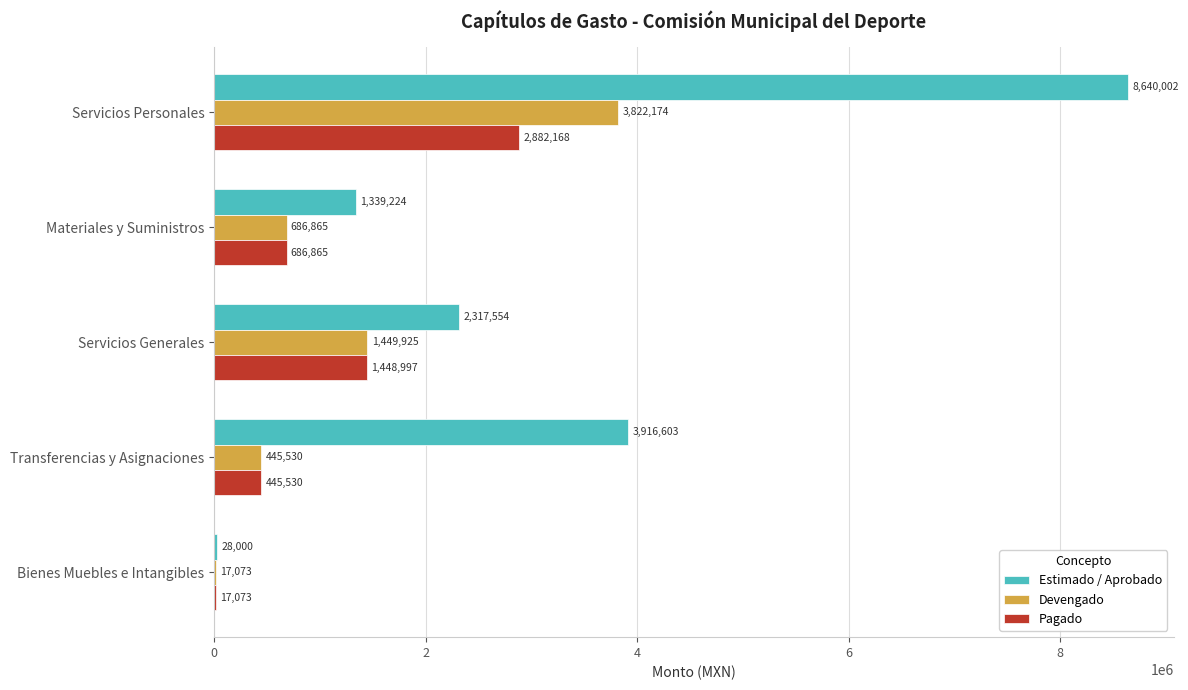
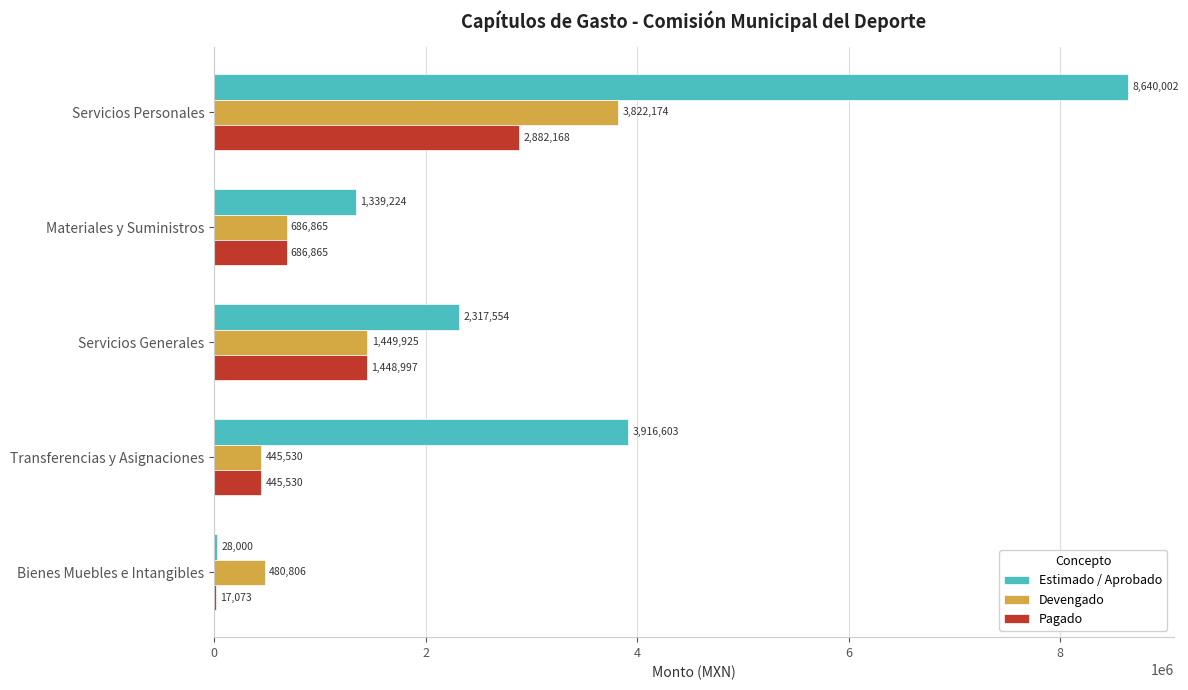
  {
    "Estimado / Aprobado": {
      "Servicios Personales": "8,640,002",
      "Materiales y Suministros": "1,339,224",
      "Servicios Generales": "2,317,554",
      "Transferencias y Asignaciones": "3,916,603",
      "Bienes Muebles e Intangibles": "28,000"
    },
    "Devengado": {
      "Servicios Personales": "3,822,174",
      "Materiales y Suministros": "686,865",
      "Servicios Generales": "1,449,925",
      "Transferencias y Asignaciones": "445,530",
-     "Bienes Muebles e Intangibles": "17,073"
+     "Bienes Muebles e Intangibles": "480,806"
    },
    "Pagado": {
      "Servicios Personales": "2,882,168",
      "Materiales y Suministros": "686,865",
      "Servicios Generales": "1,448,997",
      "Transferencias y Asignaciones": "445,530",
      "Bienes Muebles e Intangibles": "17,073"
    }
  }
